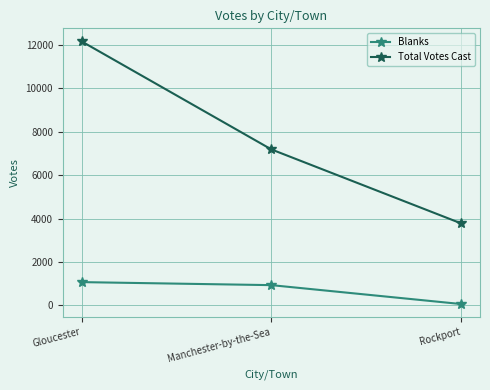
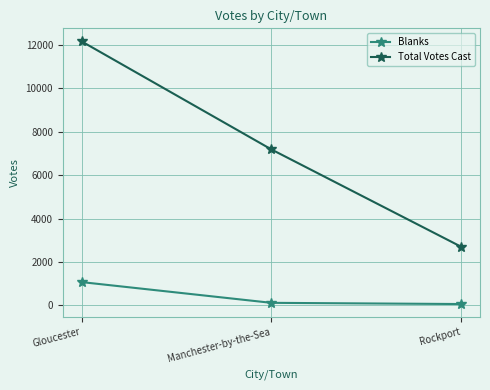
  {
    "Blanks": {
      "Gloucester": 1100,
-     "Manchester-by-the-Sea": 900,
+     "Manchester-by-the-Sea": 100,
      "Rockport": 100
    },
    "Total Votes Cast": {
      "Gloucester": 12100,
      "Manchester-by-the-Sea": 7200,
-     "Rockport": 3800
+     "Rockport": 2700
    }
  }
